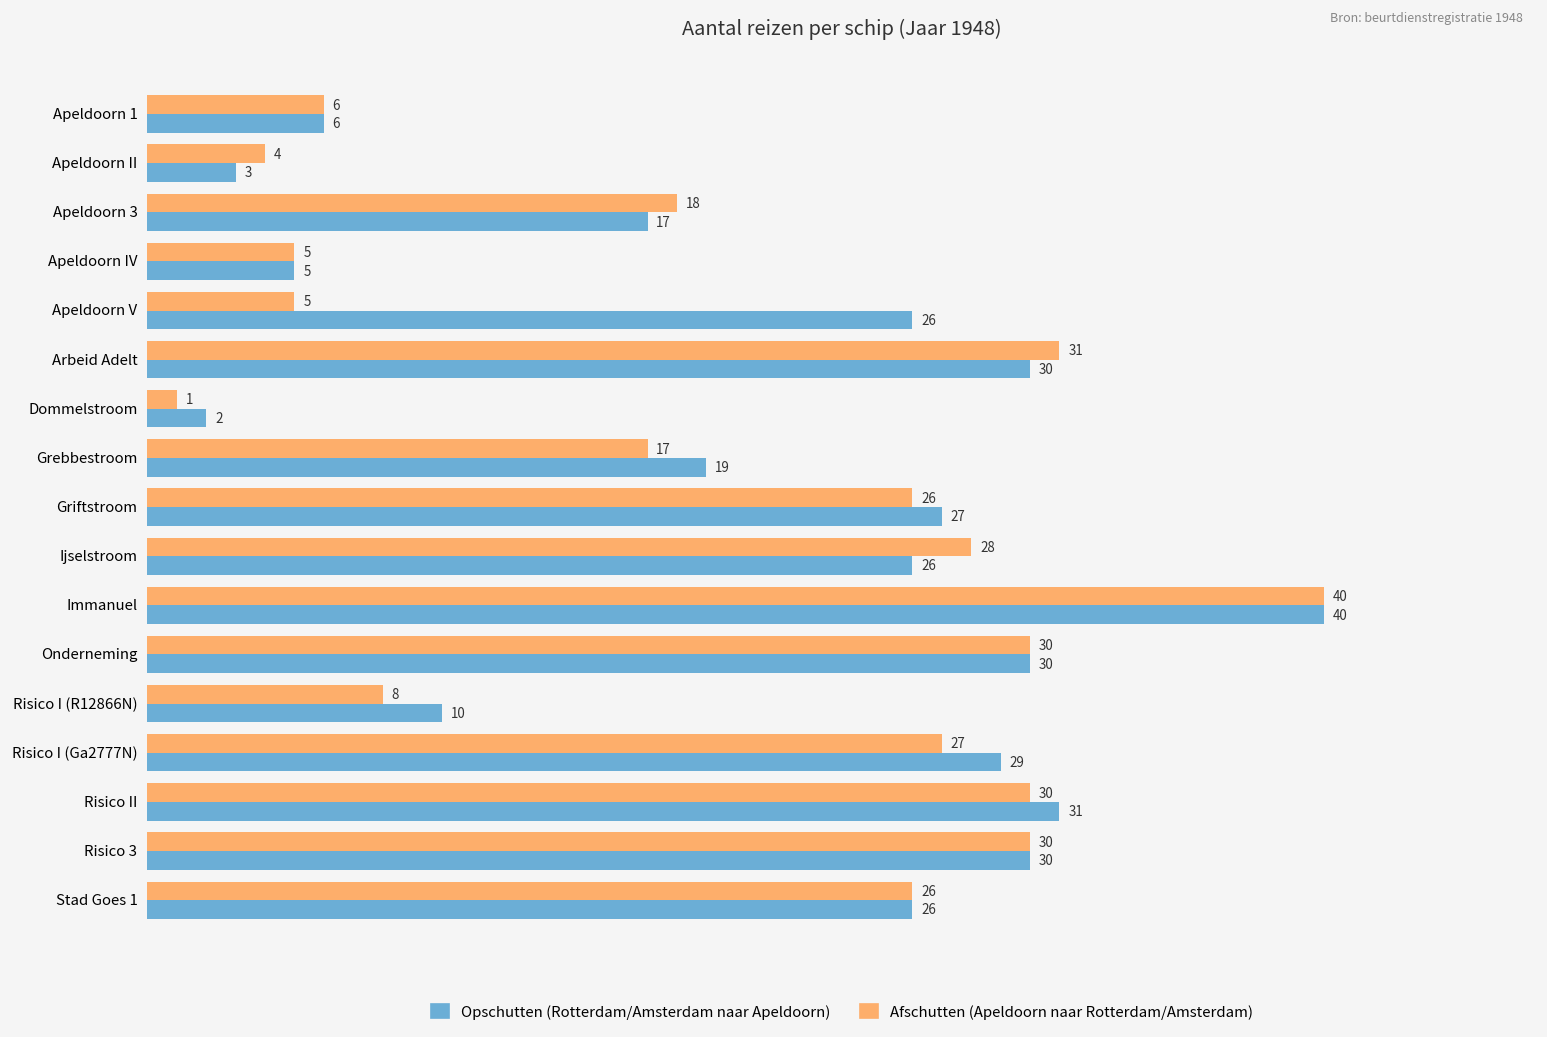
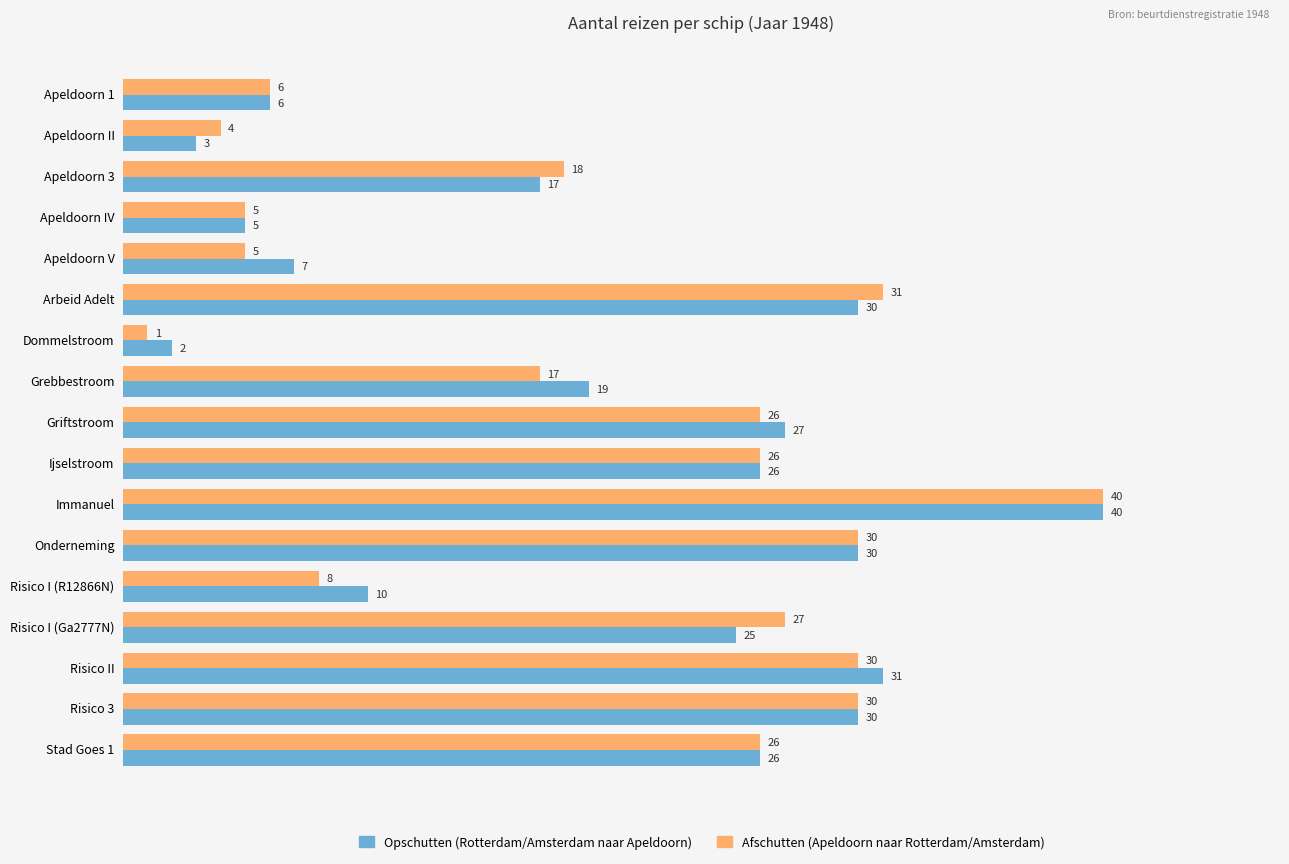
  {
    "Opschutten (Rotterdam/Amsterdam naar Apeldoorn)": {
      "Apeldoorn 1": 6,
      "Apeldoorn II": 3,
      "Apeldoorn 3": 17,
      "Apeldoorn IV": 5,
-     "Apeldoorn V": 26,
+     "Apeldoorn V": 7,
      "Arbeid Adelt": 30,
      "Dommelstroom": 2,
      "Grebbestroom": 19,
      "Griftstroom": 27,
      "Ijselstroom": 26,
      "Immanuel": 40,
      "Onderneming": 30,
      "Risico I (R12866N)": 10,
-     "Risico I (Ga2777N)": 29,
+     "Risico I (Ga2777N)": 25,
      "Risico II": 31,
      "Risico 3": 30,
      "Stad Goes 1": 26
    },
    "Afschutten (Apeldoorn naar Rotterdam/Amsterdam)": {
      "Apeldoorn 1": 6,
      "Apeldoorn II": 4,
      "Apeldoorn 3": 18,
      "Apeldoorn IV": 5,
      "Apeldoorn V": 5,
      "Arbeid Adelt": 31,
      "Dommelstroom": 1,
      "Grebbestroom": 17,
      "Griftstroom": 26,
-     "Ijselstroom": 28,
+     "Ijselstroom": 26,
      "Immanuel": 40,
      "Onderneming": 30,
      "Risico I (R12866N)": 8,
      "Risico I (Ga2777N)": 27,
      "Risico II": 30,
      "Risico 3": 30,
      "Stad Goes 1": 26
    }
  }
